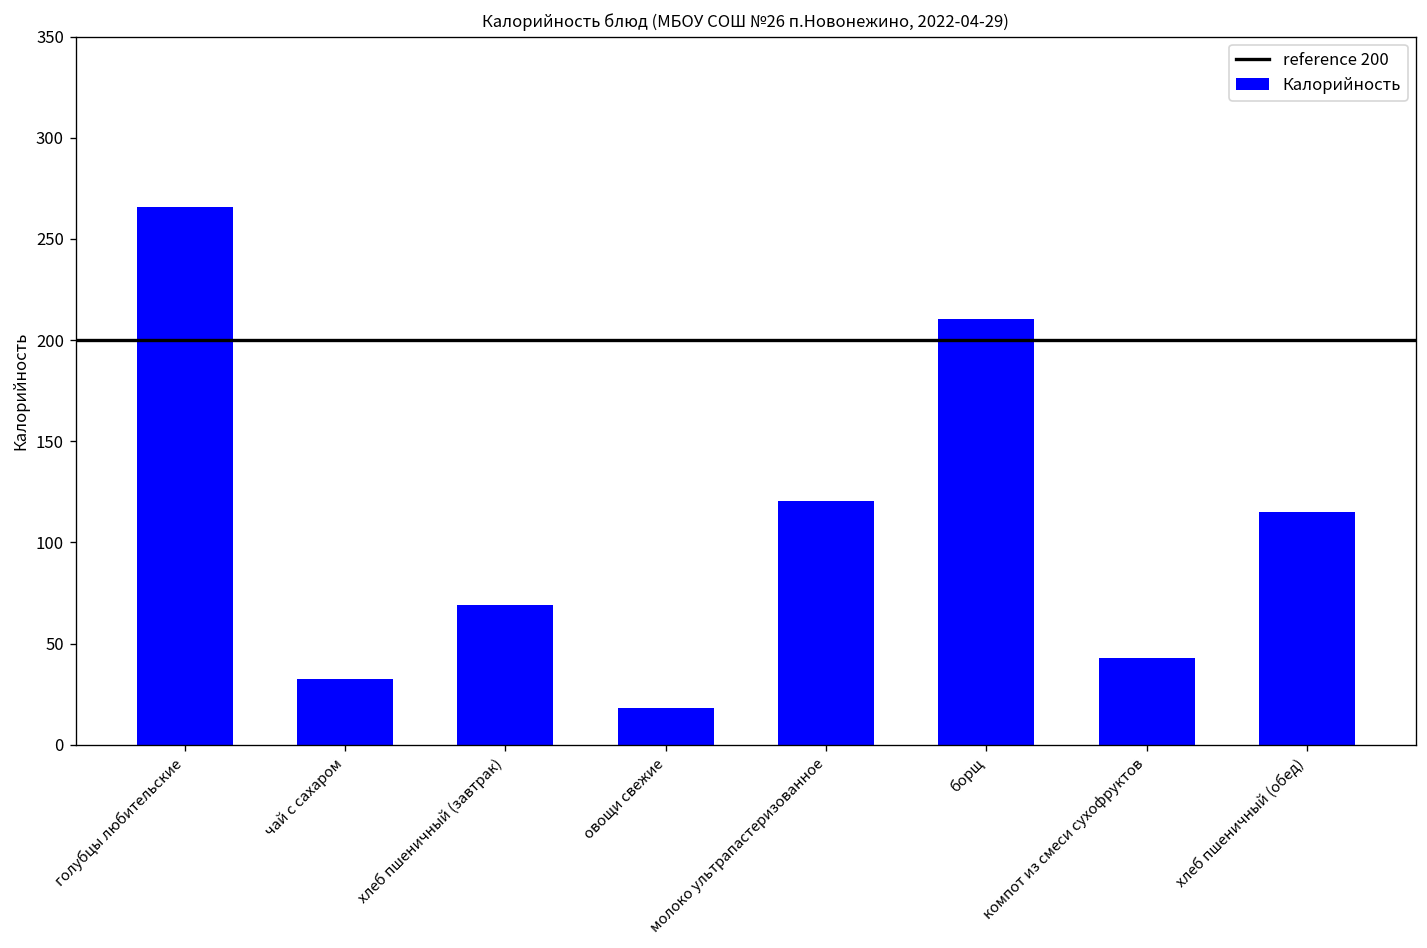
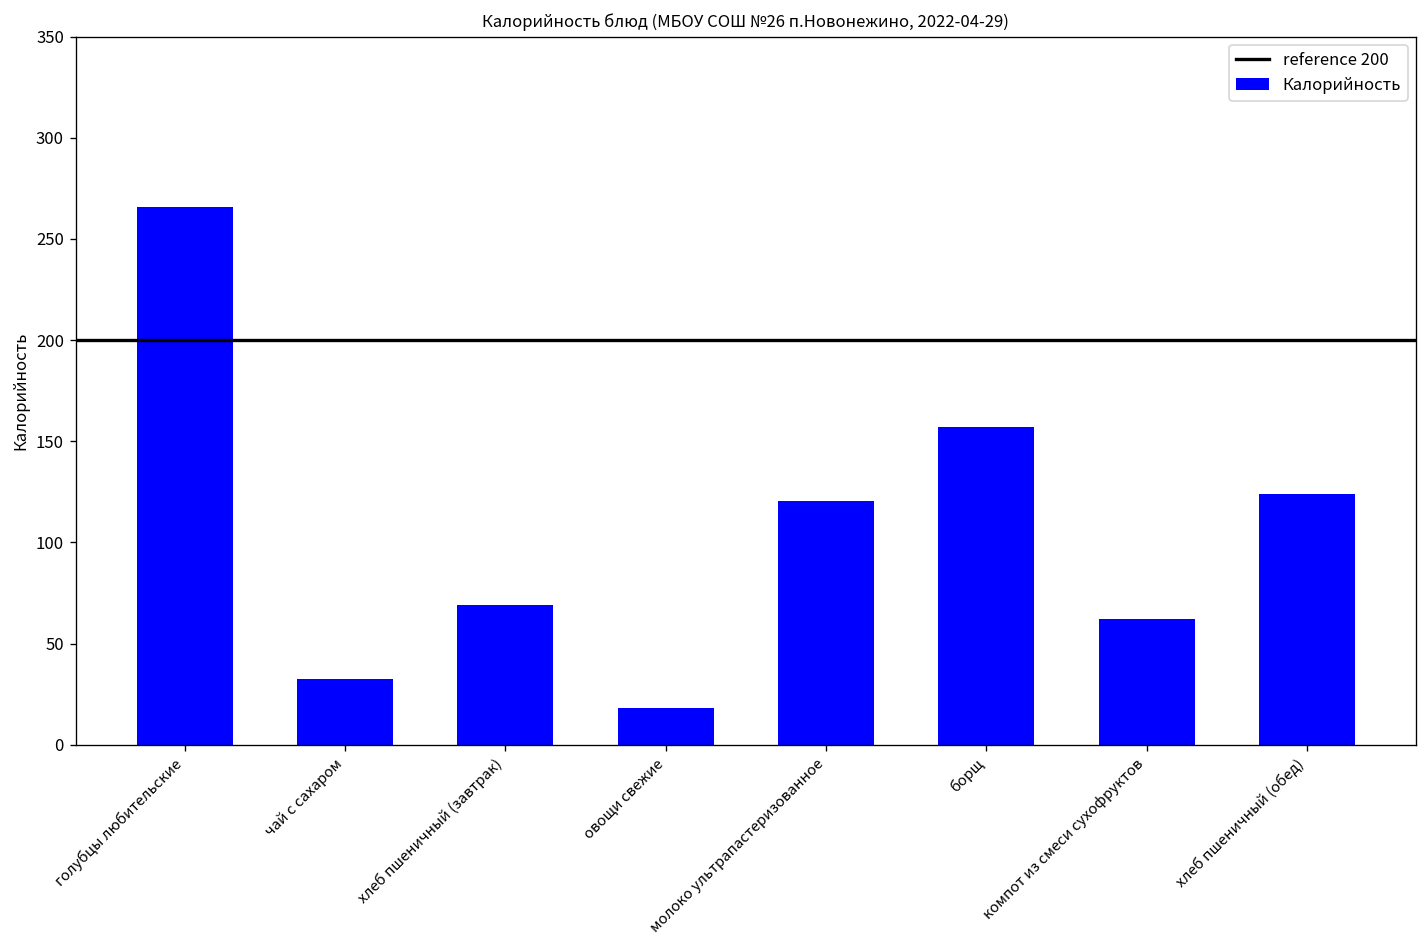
  {
    "голубцы любительские": 266,
    "чай с сахаром": 33,
    "хлеб пшеничный (завтрак)": 69,
    "овощи свежие": 18,
    "молоко ультрапастеризованное": 121,
-   "борщ": 211,
-   "компот из смеси сухофруктов": 43,
-   "хлеб пшеничный (обед)": 115
+   "борщ": 157,
+   "компот из смеси сухофруктов": 62,
+   "хлеб пшеничный (обед)": 124
  }
